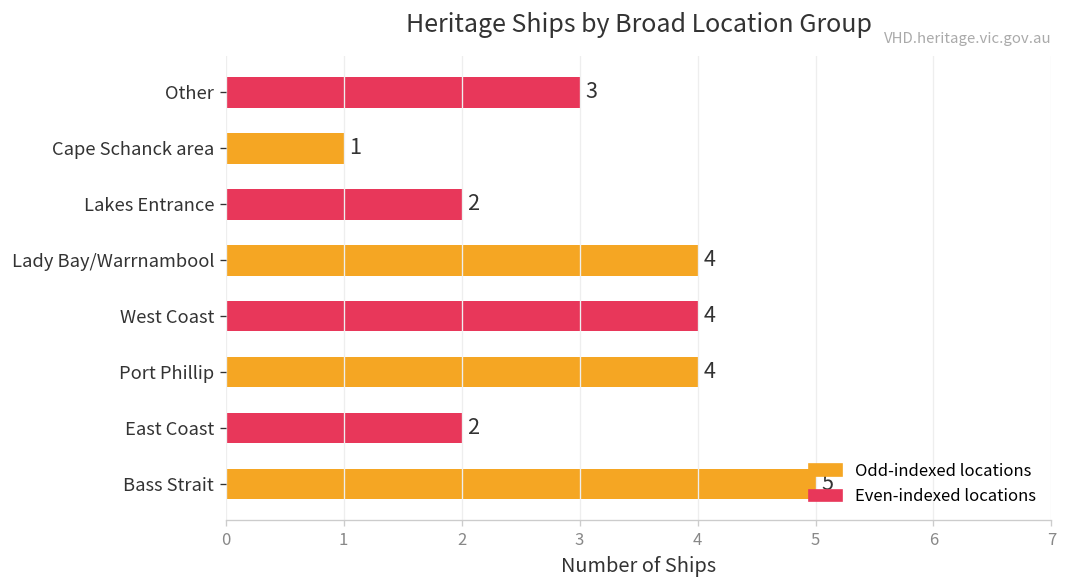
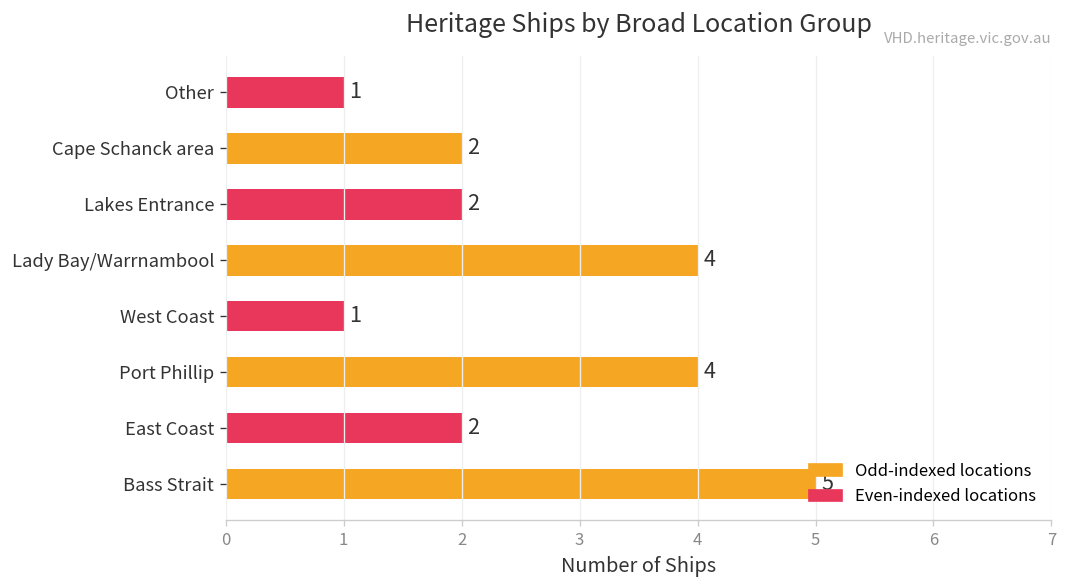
  {
-   "Other": 3,
-   "Cape Schanck area": 1,
+   "Other": 1,
+   "Cape Schanck area": 2,
    "Lakes Entrance": 2,
    "Lady Bay/Warrnambool": 4,
-   "West Coast": 4,
+   "West Coast": 1,
    "Port Phillip": 4,
    "East Coast": 2,
    "Bass Strait": 5
  }
